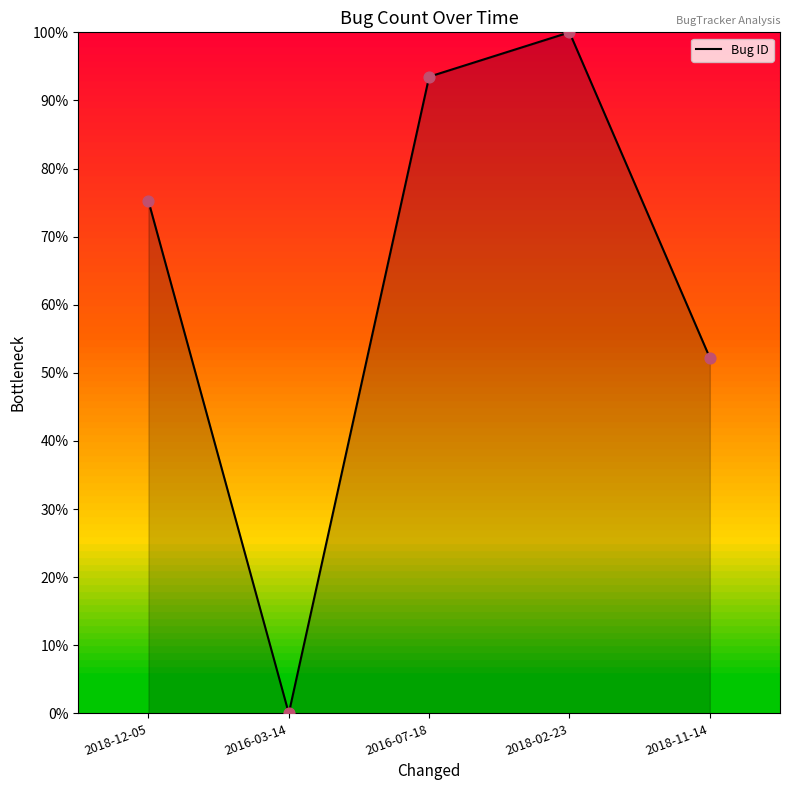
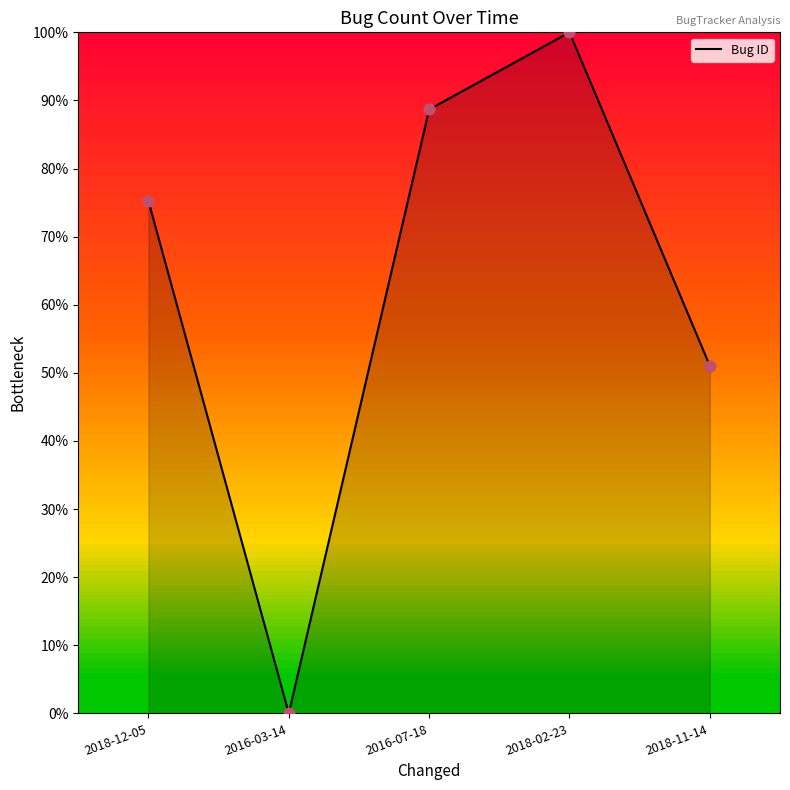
  {
    "2018-12-05": "75%",
    "2016-03-14": "0%",
-   "2016-07-18": "93%",
+   "2016-07-18": "89%",
    "2018-02-23": "100%",
-   "2018-11-14": "52%"
+   "2018-11-14": "51%"
  }
